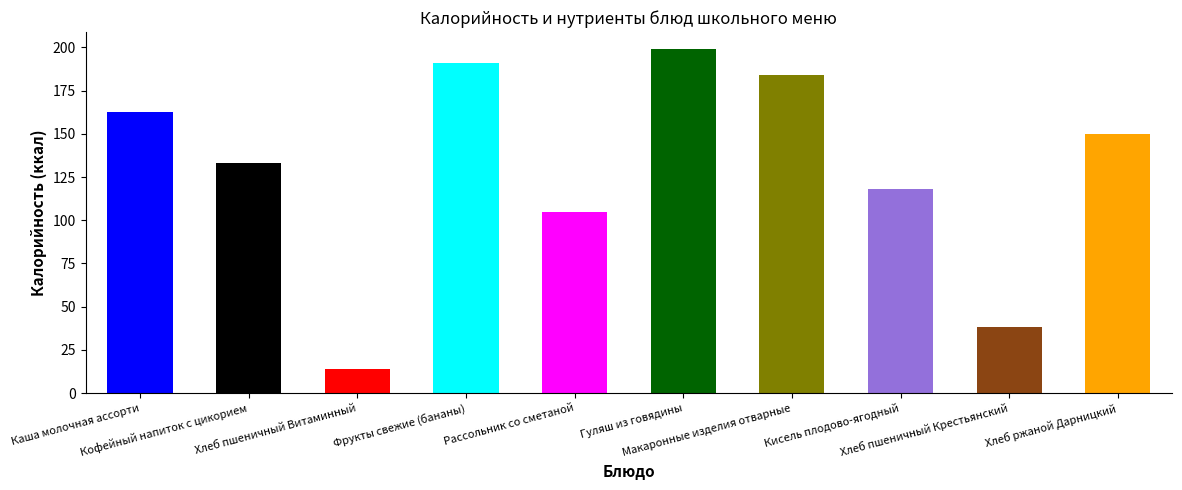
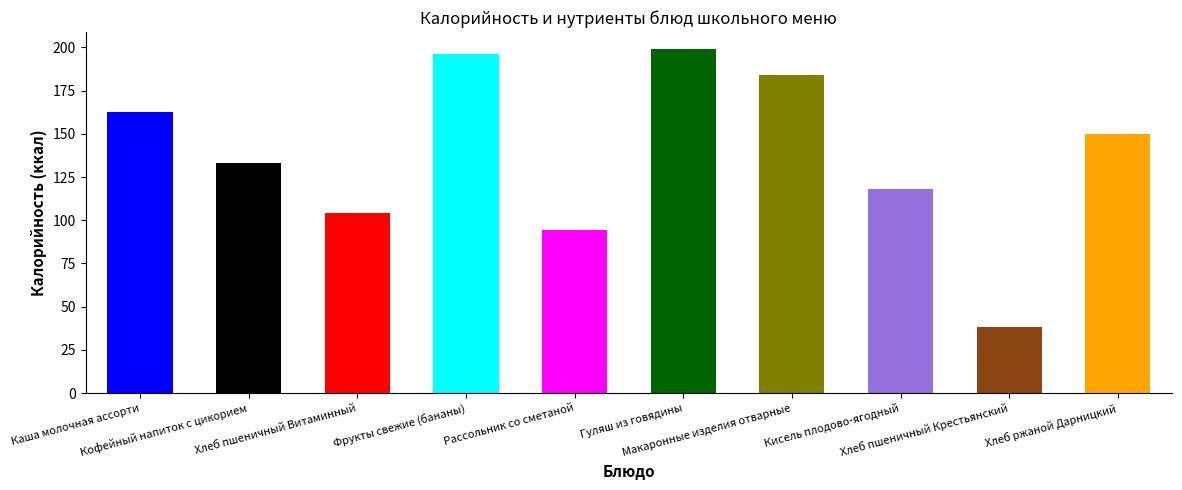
  {
    "Каша молочная ассорти": 163,
    "Кофейный напиток с цикорием": 133,
-   "Хлеб пшеничный Витаминный": 14,
-   "Фрукты свежие (бананы)": 191,
-   "Рассольник со сметаной": 105,
+   "Хлеб пшеничный Витаминный": 104,
+   "Фрукты свежие (бананы)": 196,
+   "Рассольник со сметаной": 94,
    "Гуляш из говядины": 199,
    "Макаронные изделия отварные": 184,
    "Кисель плодово-ягодный": 118,
    "Хлеб пшеничный Крестьянский": 39,
    "Хлеб ржаной Дарницкий": 150
  }
